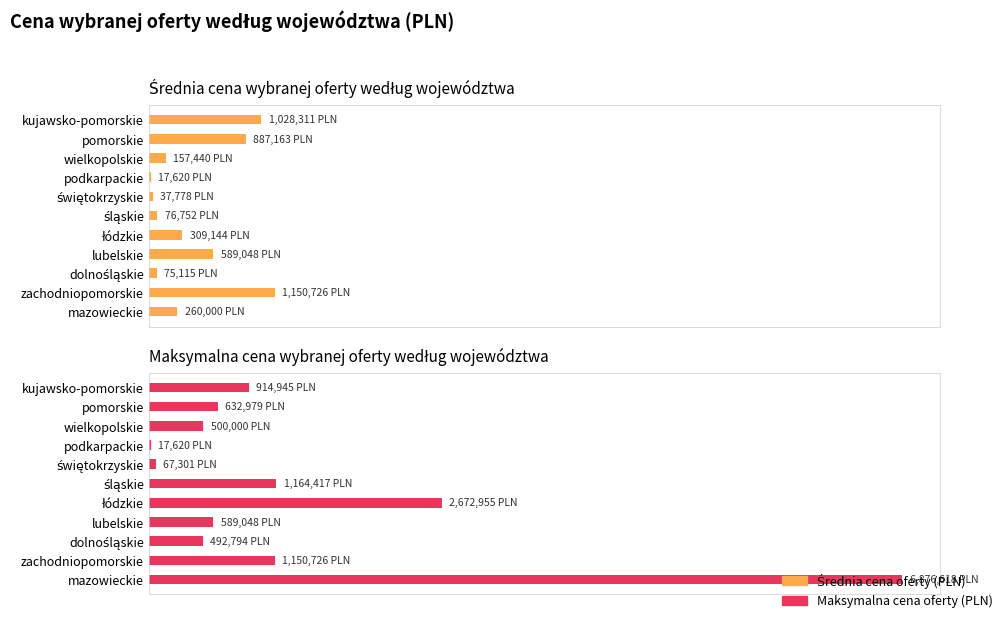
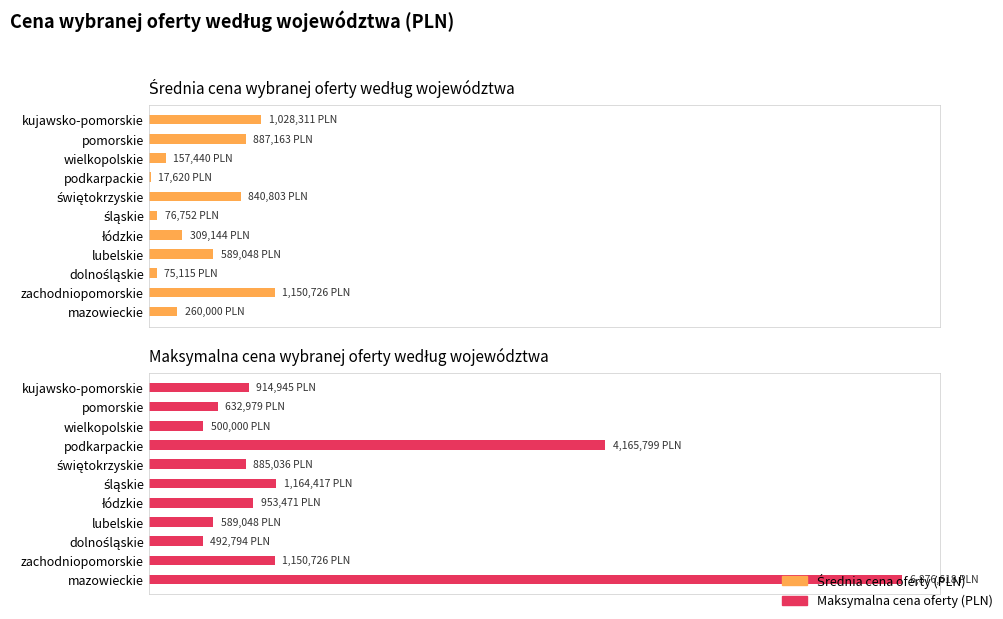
  {
    "Średnia cena wybranej oferty według województwa": {
      "kujawsko-pomorskie": "1,028,311",
      "pomorskie": "887,163",
      "wielkopolskie": "157,440",
      "podkarpackie": "17,620",
-     "świętokrzyskie": "37,778",
+     "świętokrzyskie": "840,803",
      "śląskie": "76,752",
      "łódzkie": "309,144",
      "lubelskie": "589,048",
      "dolnośląskie": "75,115",
      "zachodniopomorskie": "1,150,726",
      "mazowieckie": "260,000"
    },
    "Maksymalna cena wybranej oferty według województwa": {
      "kujawsko-pomorskie": "914,945",
      "pomorskie": "632,979",
      "wielkopolskie": "500,000",
-     "podkarpackie": "17,620",
-     "świętokrzyskie": "67,301",
+     "podkarpackie": "4,165,799",
+     "świętokrzyskie": "885,036",
      "śląskie": "1,164,417",
-     "łódzkie": "2,672,955",
+     "łódzkie": "953,471",
      "lubelskie": "589,048",
      "dolnośląskie": "492,794",
      "zachodniopomorskie": "1,150,726",
      "mazowieckie": "6,876,618"
    }
  }
